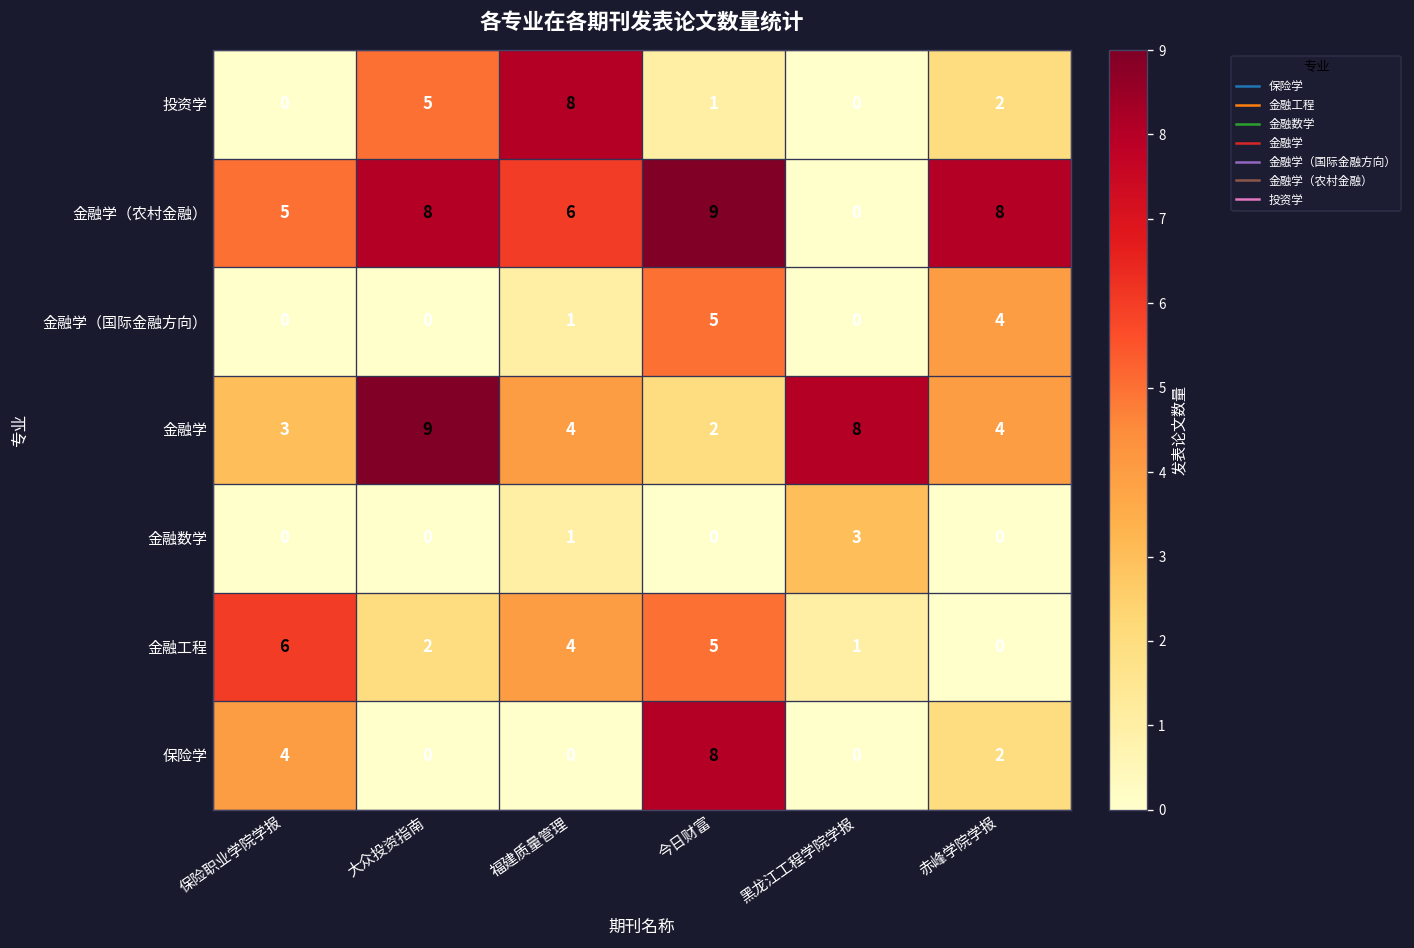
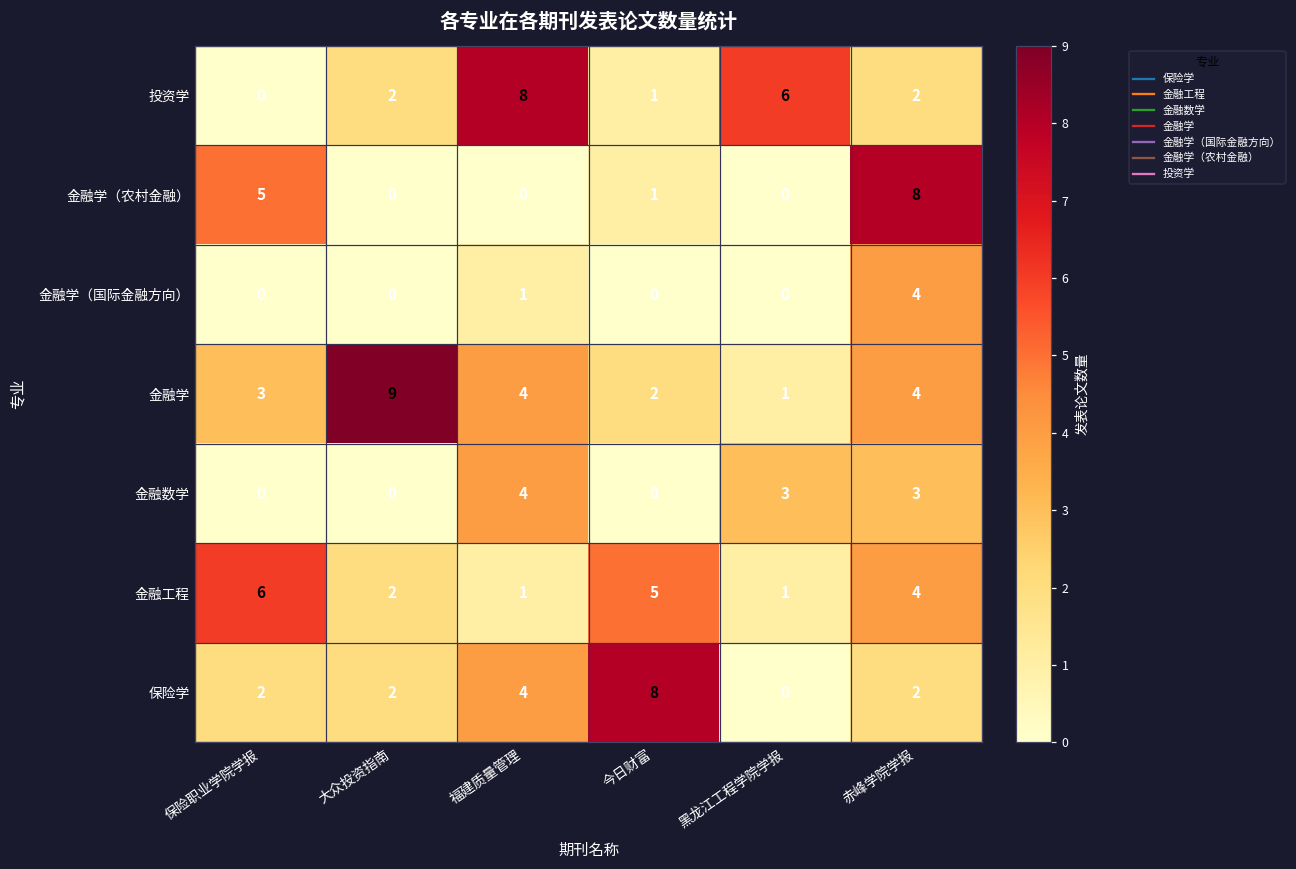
  {
    "投资学": {
      "保险职业学院学报": 0,
-     "大众投资指南": 5,
+     "大众投资指南": 2,
      "福建质量管理": 8,
      "今日财富": 1,
-     "黑龙江工程学院学报": 0,
+     "黑龙江工程学院学报": 6,
      "赤峰学院学报": 2
    },
    "金融学（农村金融）": {
      "保险职业学院学报": 5,
-     "大众投资指南": 8,
-     "福建质量管理": 6,
-     "今日财富": 9,
+     "大众投资指南": 0,
+     "福建质量管理": 0,
+     "今日财富": 1,
      "黑龙江工程学院学报": 0,
      "赤峰学院学报": 8
    },
    "金融学（国际金融方向）": {
      "保险职业学院学报": 0,
      "大众投资指南": 0,
      "福建质量管理": 1,
-     "今日财富": 5,
+     "今日财富": 0,
      "黑龙江工程学院学报": 0,
      "赤峰学院学报": 4
    },
    "金融学": {
      "保险职业学院学报": 3,
      "大众投资指南": 9,
      "福建质量管理": 4,
      "今日财富": 2,
-     "黑龙江工程学院学报": 8,
+     "黑龙江工程学院学报": 1,
      "赤峰学院学报": 4
    },
    "金融数学": {
      "保险职业学院学报": 0,
      "大众投资指南": 0,
-     "福建质量管理": 1,
+     "福建质量管理": 4,
      "今日财富": 0,
      "黑龙江工程学院学报": 3,
-     "赤峰学院学报": 0
+     "赤峰学院学报": 3
    },
    "金融工程": {
      "保险职业学院学报": 6,
      "大众投资指南": 2,
-     "福建质量管理": 4,
+     "福建质量管理": 1,
      "今日财富": 5,
      "黑龙江工程学院学报": 1,
-     "赤峰学院学报": 0
+     "赤峰学院学报": 4
    },
    "保险学": {
-     "保险职业学院学报": 4,
-     "大众投资指南": 0,
-     "福建质量管理": 0,
+     "保险职业学院学报": 2,
+     "大众投资指南": 2,
+     "福建质量管理": 4,
      "今日财富": 8,
      "黑龙江工程学院学报": 0,
      "赤峰学院学报": 2
    }
  }
